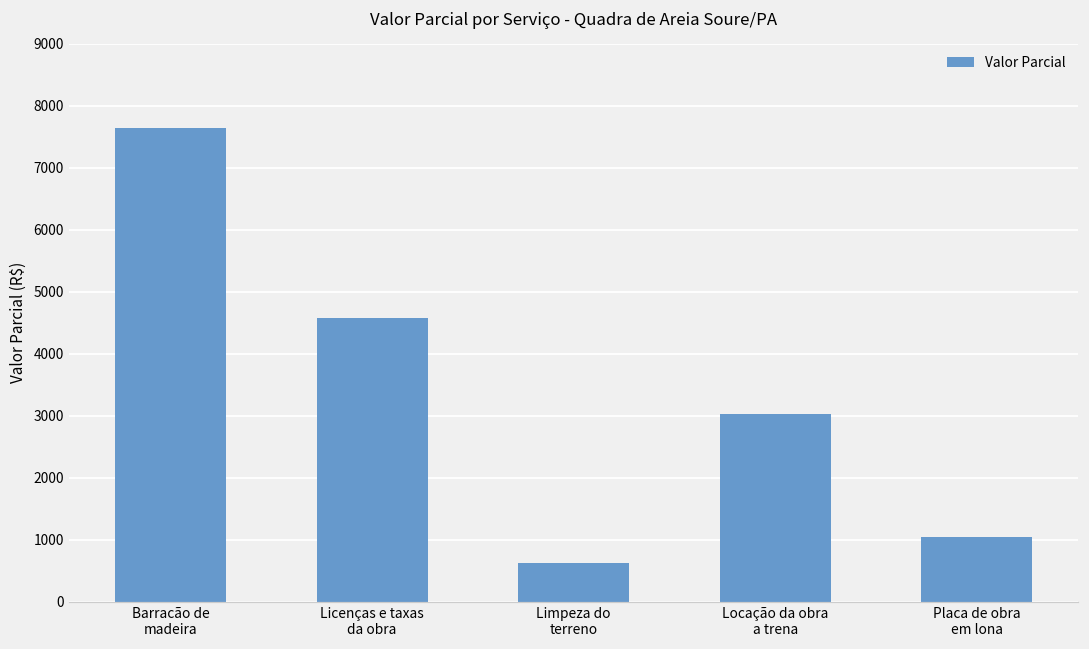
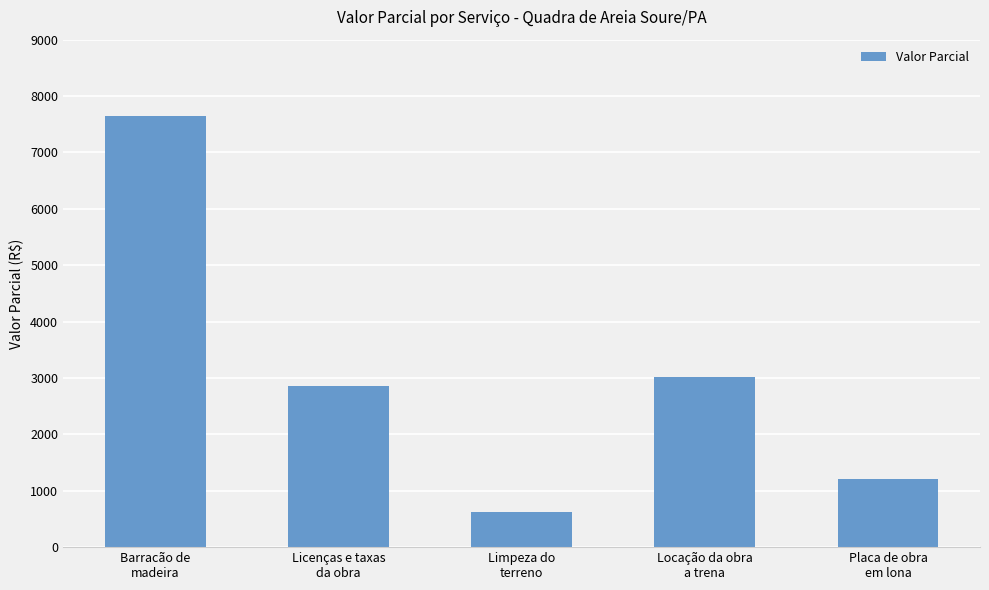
  {
    "Barracão de madeira": 7600,
-   "Licenças e taxas da obra": 4600,
+   "Licenças e taxas da obra": 2900,
    "Limpeza do terreno": 600,
    "Locação da obra a trena": 3000,
-   "Placa de obra em lona": 1000
+   "Placa de obra em lona": 1200
  }
